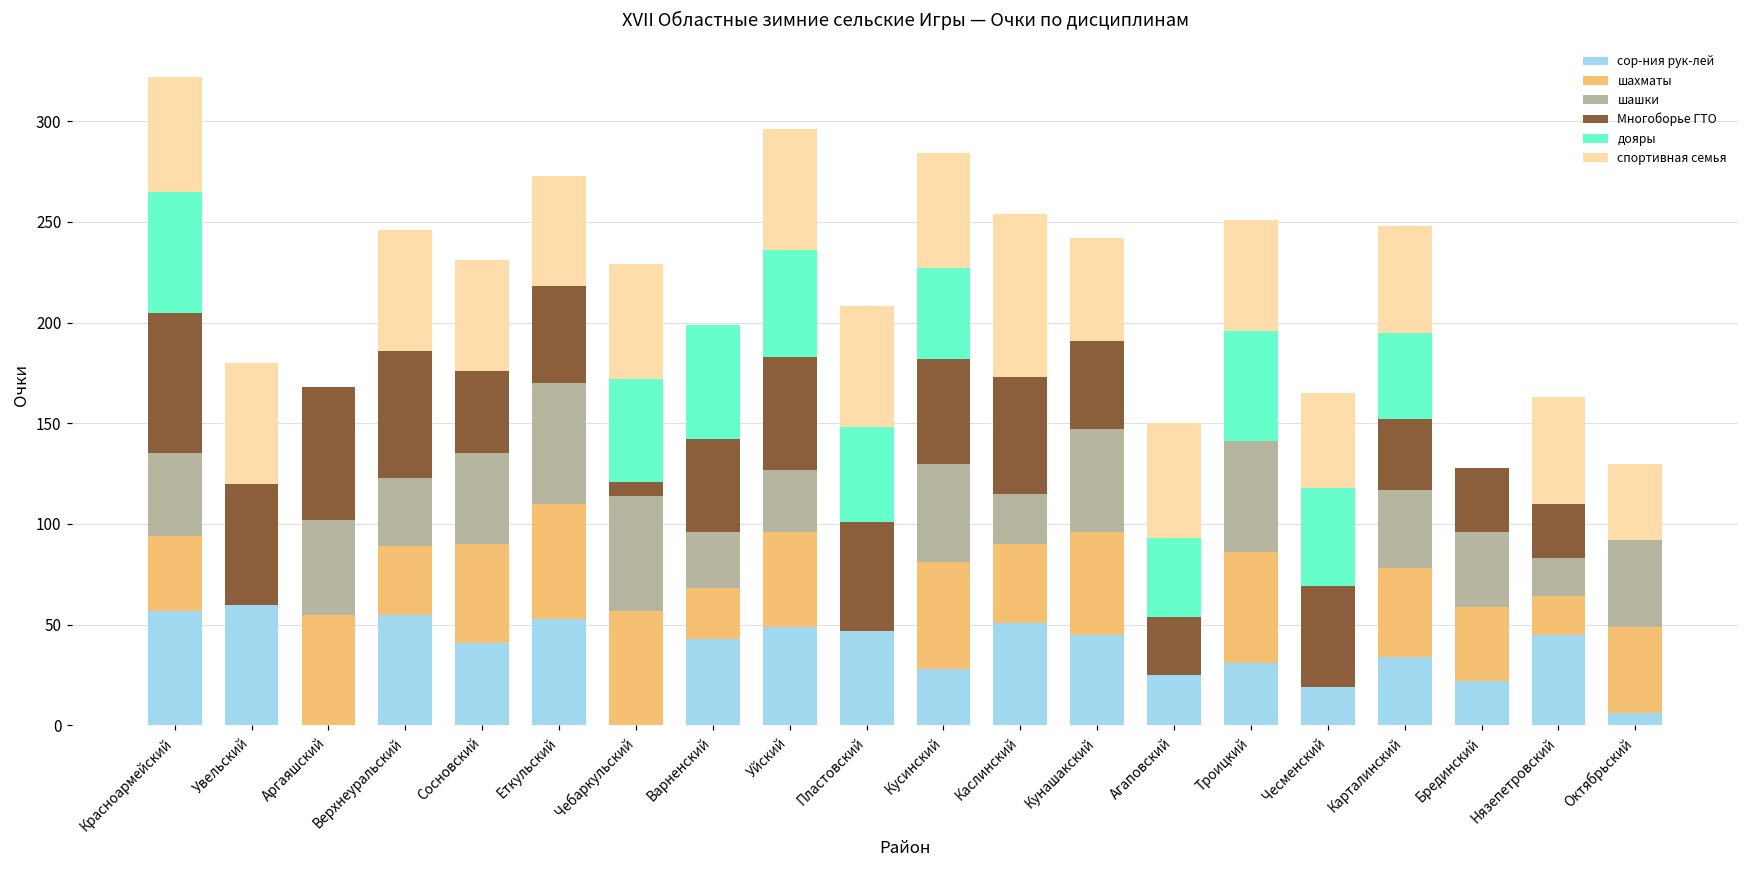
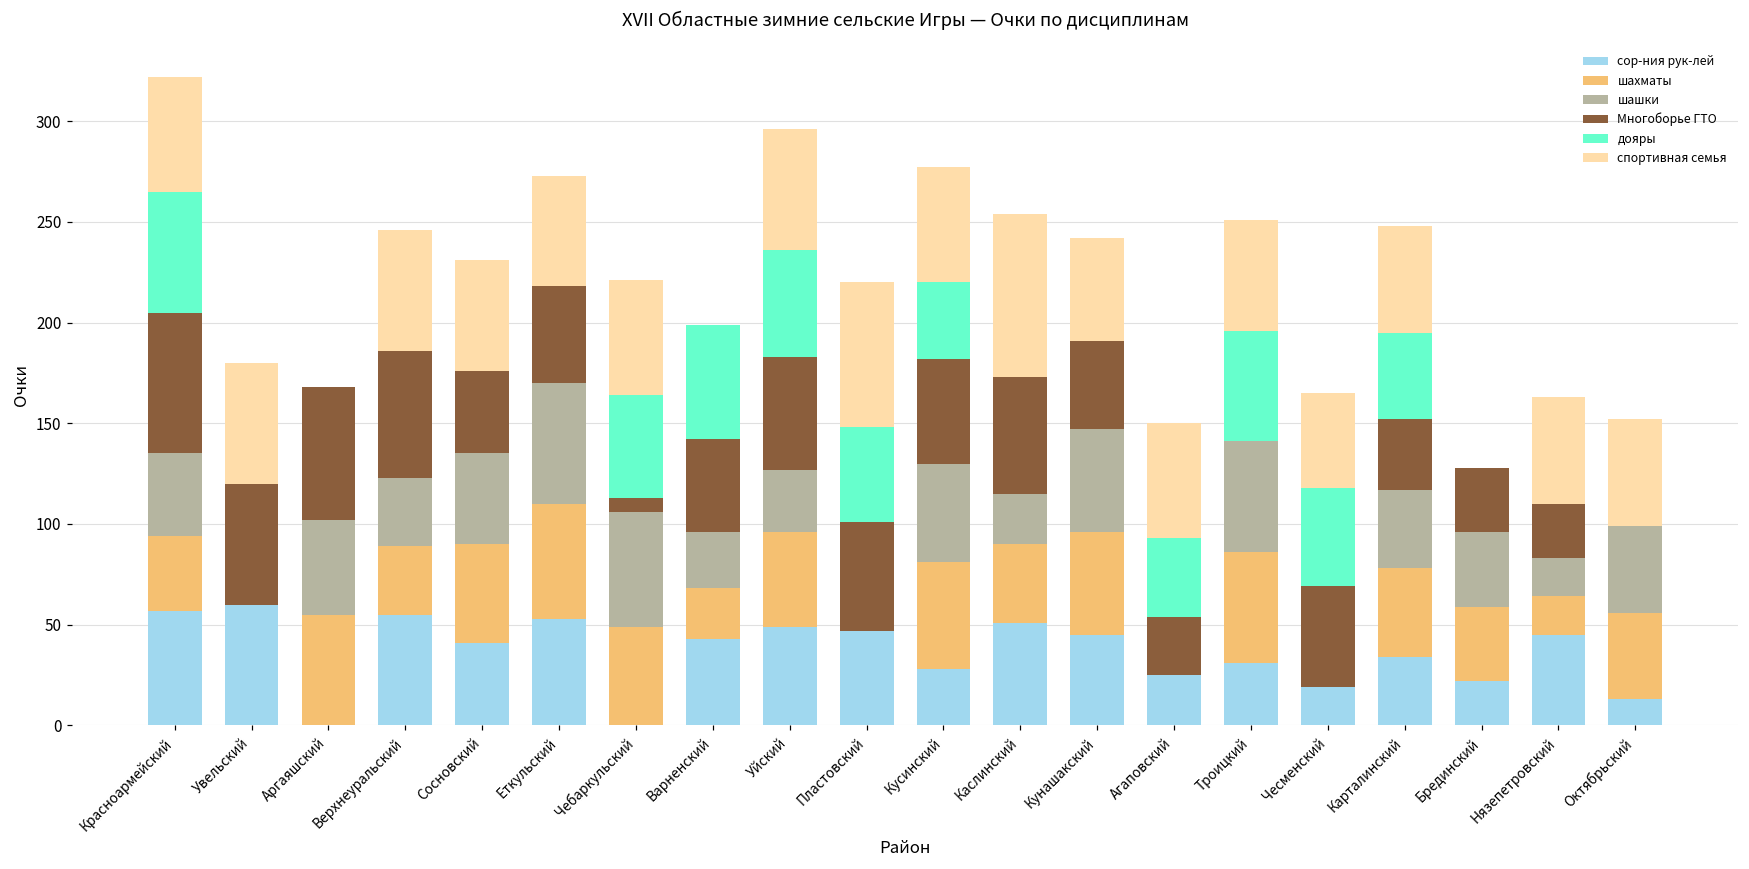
  {
    "сор-ния рук-лей": {
      "Красноармейский": 57,
      "Увельский": 60,
      "Аргаяшский": 0,
      "Верхнеуральский": 55,
      "Сосновский": 41,
      "Еткульский": 53,
      "Чебаркульский": 0,
      "Варненский": 43,
      "Уйский": 49,
      "Пластовский": 47,
      "Кусинский": 28,
      "Каслинский": 51,
      "Кунашакский": 45,
      "Агаповский": 25,
      "Троицкий": 31,
      "Чесменский": 19,
      "Карталинский": 34,
      "Брединский": 22,
      "Нязепетровский": 45,
-     "Октябрьский": 6
+     "Октябрьский": 13
    },
    "шахматы": {
      "Красноармейский": 37,
      "Увельский": 0,
      "Аргаяшский": 55,
      "Верхнеуральский": 34,
      "Сосновский": 49,
      "Еткульский": 57,
-     "Чебаркульский": 57,
+     "Чебаркульский": 49,
      "Варненский": 25,
      "Уйский": 47,
      "Пластовский": 0,
      "Кусинский": 53,
      "Каслинский": 39,
      "Кунашакский": 51,
      "Агаповский": 0,
      "Троицкий": 55,
      "Чесменский": 0,
      "Карталинский": 44,
      "Брединский": 37,
      "Нязепетровский": 19,
      "Октябрьский": 43
    },
    "шашки": {
      "Красноармейский": 41,
      "Увельский": 0,
      "Аргаяшский": 47,
      "Верхнеуральский": 34,
      "Сосновский": 45,
      "Еткульский": 60,
      "Чебаркульский": 57,
      "Варненский": 28,
      "Уйский": 31,
      "Пластовский": 0,
      "Кусинский": 49,
      "Каслинский": 25,
      "Кунашакский": 51,
      "Агаповский": 0,
      "Троицкий": 55,
      "Чесменский": 0,
      "Карталинский": 39,
      "Брединский": 37,
      "Нязепетровский": 19,
      "Октябрьский": 43
    },
    "Многоборье ГТО": {
      "Красноармейский": 70,
      "Увельский": 60,
      "Аргаяшский": 66,
      "Верхнеуральский": 63,
      "Сосновский": 41,
      "Еткульский": 48,
      "Чебаркульский": 7,
      "Варненский": 46,
      "Уйский": 56,
      "Пластовский": 54,
      "Кусинский": 52,
      "Каслинский": 58,
      "Кунашакский": 44,
      "Агаповский": 29,
      "Троицкий": 0,
      "Чесменский": 50,
      "Карталинский": 35,
      "Брединский": 32,
      "Нязепетровский": 27,
      "Октябрьский": 0
    },
    "дояры": {
      "Красноармейский": 60,
      "Увельский": 0,
      "Аргаяшский": 0,
      "Верхнеуральский": 0,
      "Сосновский": 0,
      "Еткульский": 0,
      "Чебаркульский": 51,
      "Варненский": 57,
      "Уйский": 53,
      "Пластовский": 47,
-     "Кусинский": 45,
+     "Кусинский": 38,
      "Каслинский": 0,
      "Кунашакский": 0,
      "Агаповский": 39,
      "Троицкий": 55,
      "Чесменский": 49,
      "Карталинский": 43,
      "Брединский": 0,
      "Нязепетровский": 0,
      "Октябрьский": 0
    },
    "спортивная семья": {
      "Красноармейский": 57,
      "Увельский": 60,
      "Аргаяшский": 0,
      "Верхнеуральский": 60,
      "Сосновский": 55,
      "Еткульский": 55,
      "Чебаркульский": 57,
      "Варненский": 0,
      "Уйский": 60,
-     "Пластовский": 60,
+     "Пластовский": 72,
      "Кусинский": 57,
      "Каслинский": 81,
      "Кунашакский": 51,
      "Агаповский": 57,
      "Троицкий": 55,
      "Чесменский": 47,
      "Карталинский": 53,
      "Брединский": 0,
      "Нязепетровский": 53,
-     "Октябрьский": 38
+     "Октябрьский": 53
    }
  }
